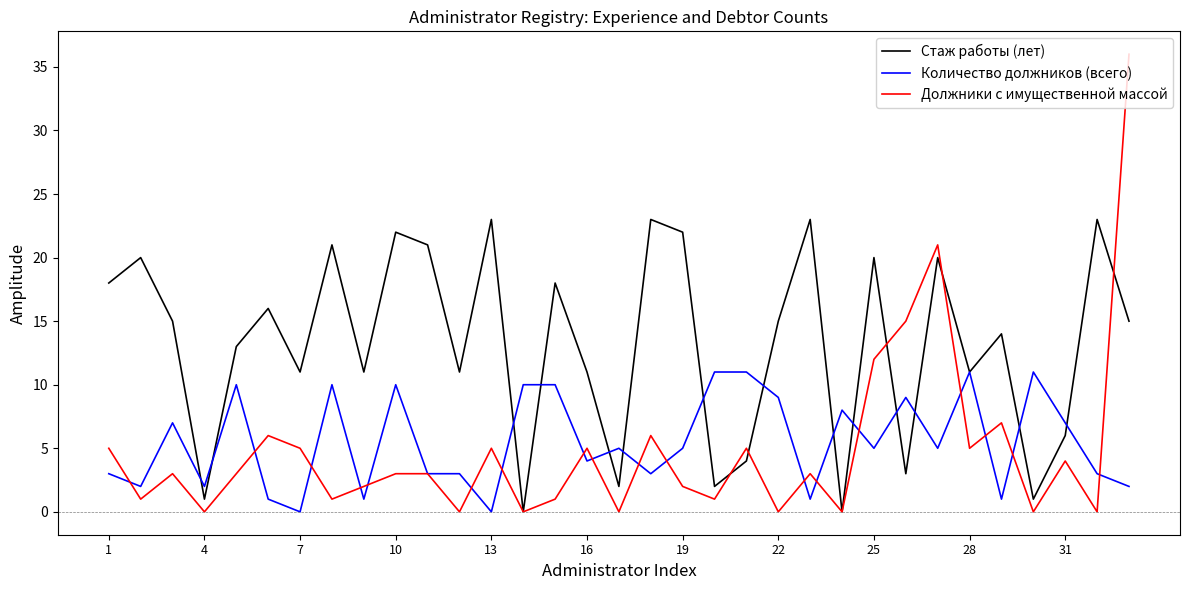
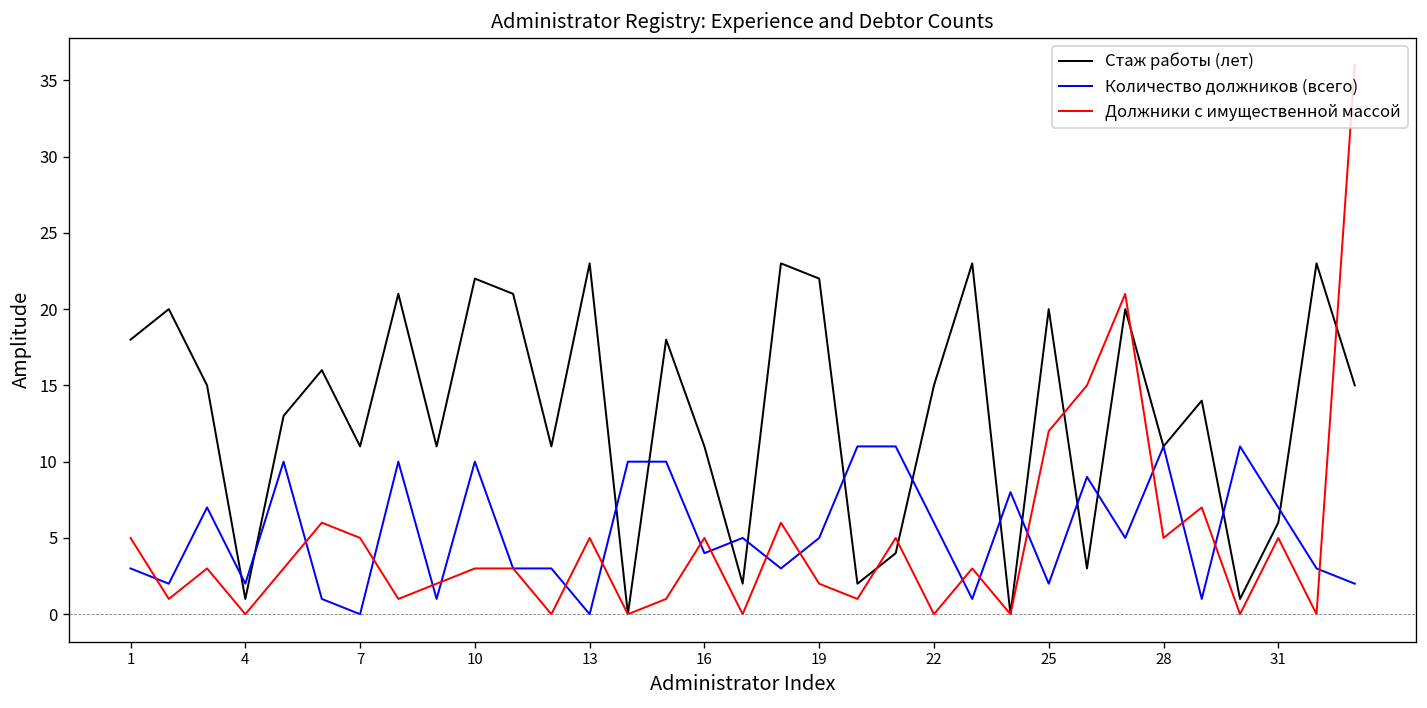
  {
    "Стаж работы (лет)": {
      "1": 18,
      "4": 1,
      "7": 11,
      "10": 22,
      "13": 23,
      "16": 11,
      "19": 22,
      "22": 15,
      "25": 20,
      "31": 6
    },
    "Количество должников (всего)": {
      "1": 3,
      "4": 2,
      "7": 0,
      "10": 10,
      "13": 0,
      "16": 4,
      "19": 5,
-     "22": 9,
-     "25": 5,
+     "22": 6,
+     "25": 2,
      "31": 7
    },
    "Должники с имущественной массой": {
      "1": 5,
      "4": 0,
      "7": 5,
      "10": 3,
      "13": 5,
      "16": 5,
      "19": 2,
      "22": 0,
      "25": 12,
      "28": 5,
-     "31": 4
+     "31": 5
    }
  }
